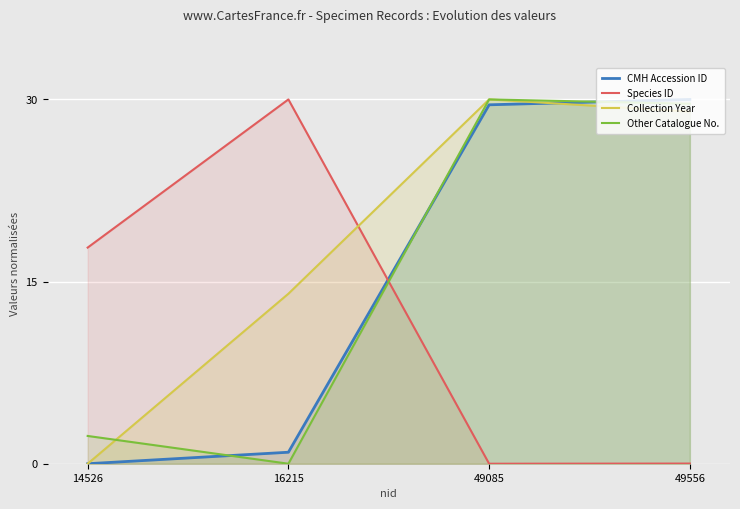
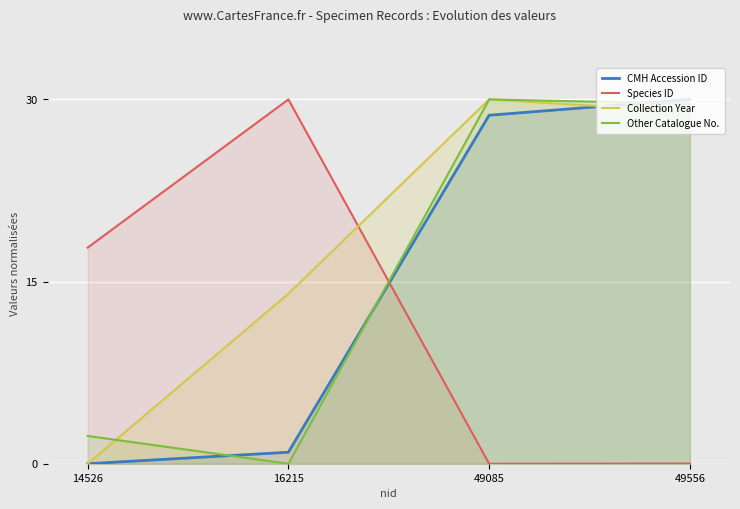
  {
    "CMH Accession ID": {
      "16215": 0.9,
-     "49085": 29.6
+     "49085": 28.7
    },
    "Species ID": {
      "14526": 17.8,
      "16215": 30.0,
      "49085": 0.0,
      "49556": 0.0
    },
    "Collection Year": {
      "16215": 14.0
    },
    "Other Catalogue No.": {
      "14526": 2.3,
      "16215": 0.0
    }
  }
